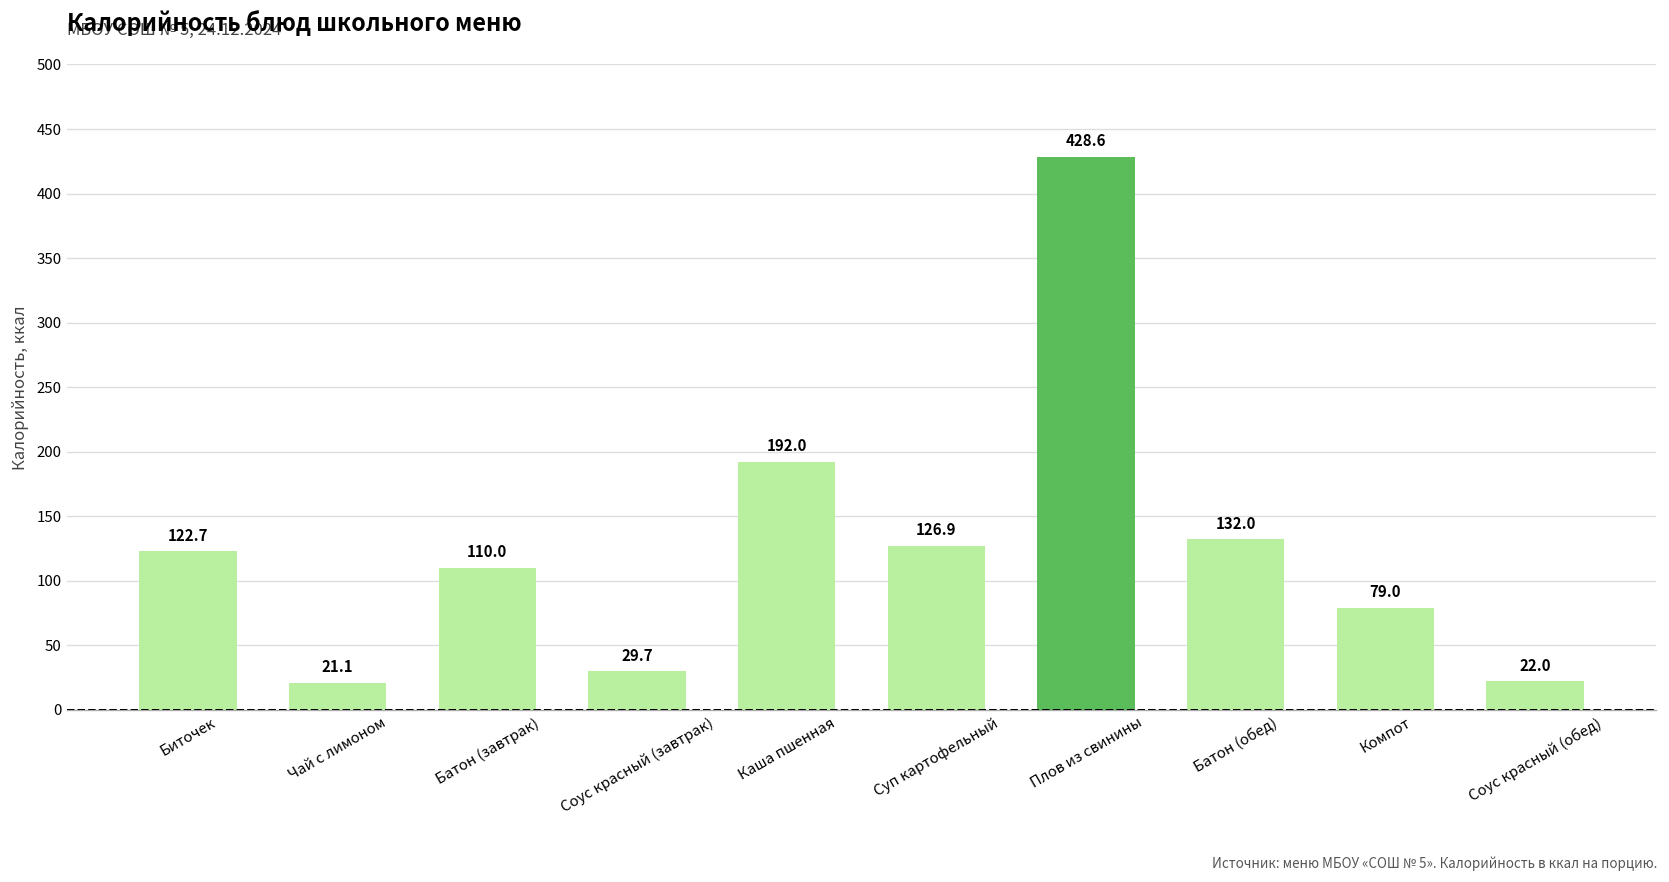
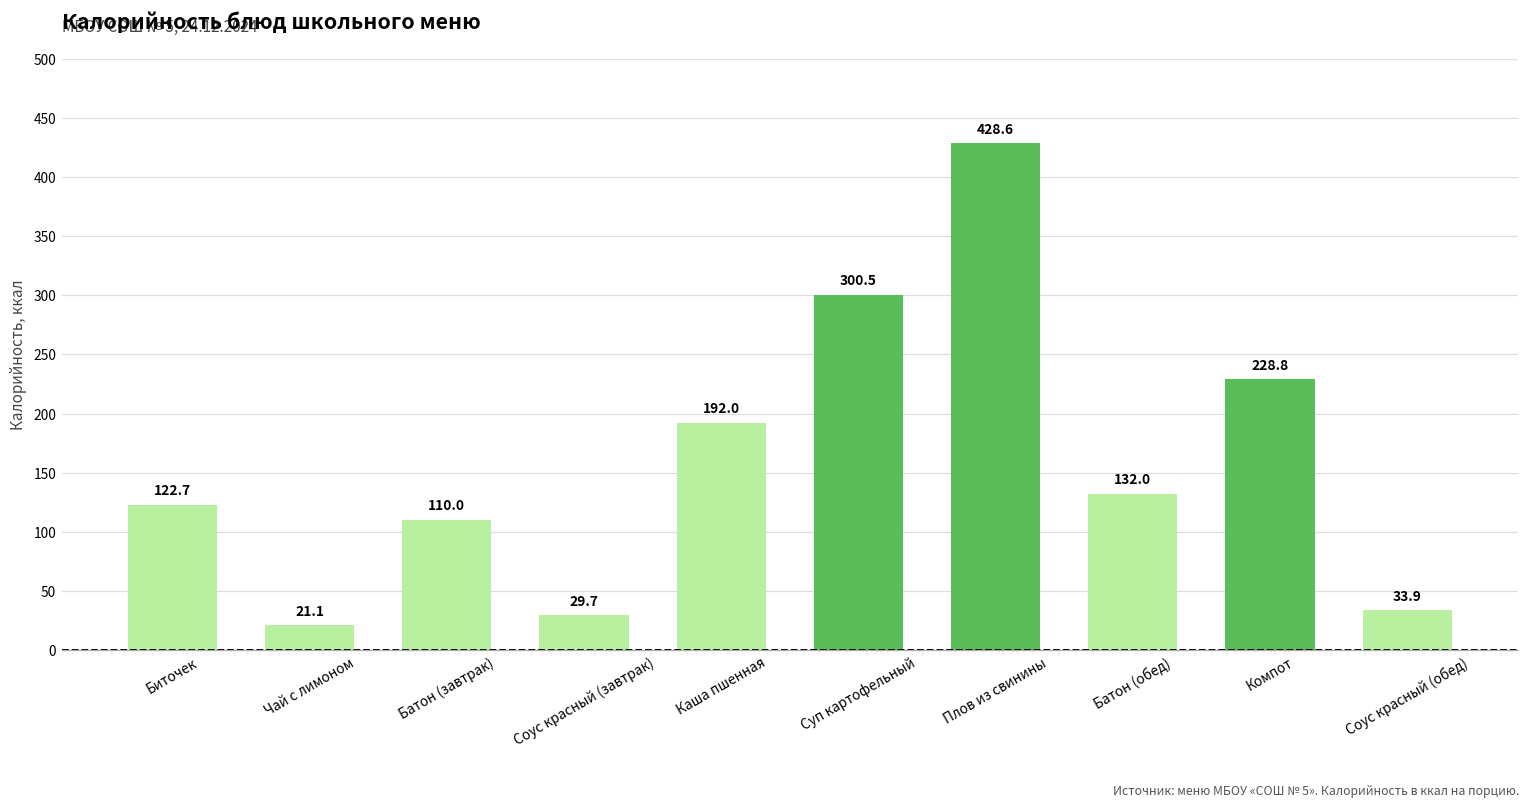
  {
    "Биточек": 122.7,
    "Чай с лимоном": 21.1,
    "Батон (завтрак)": 110.0,
    "Соус красный (завтрак)": 29.7,
    "Каша пшенная": 192.0,
-   "Суп картофельный": 126.9,
+   "Суп картофельный": 300.5,
    "Плов из свинины": 428.6,
    "Батон (обед)": 132.0,
-   "Компот": 79.0,
-   "Соус красный (обед)": 22.0
+   "Компот": 228.8,
+   "Соус красный (обед)": 33.9
  }
